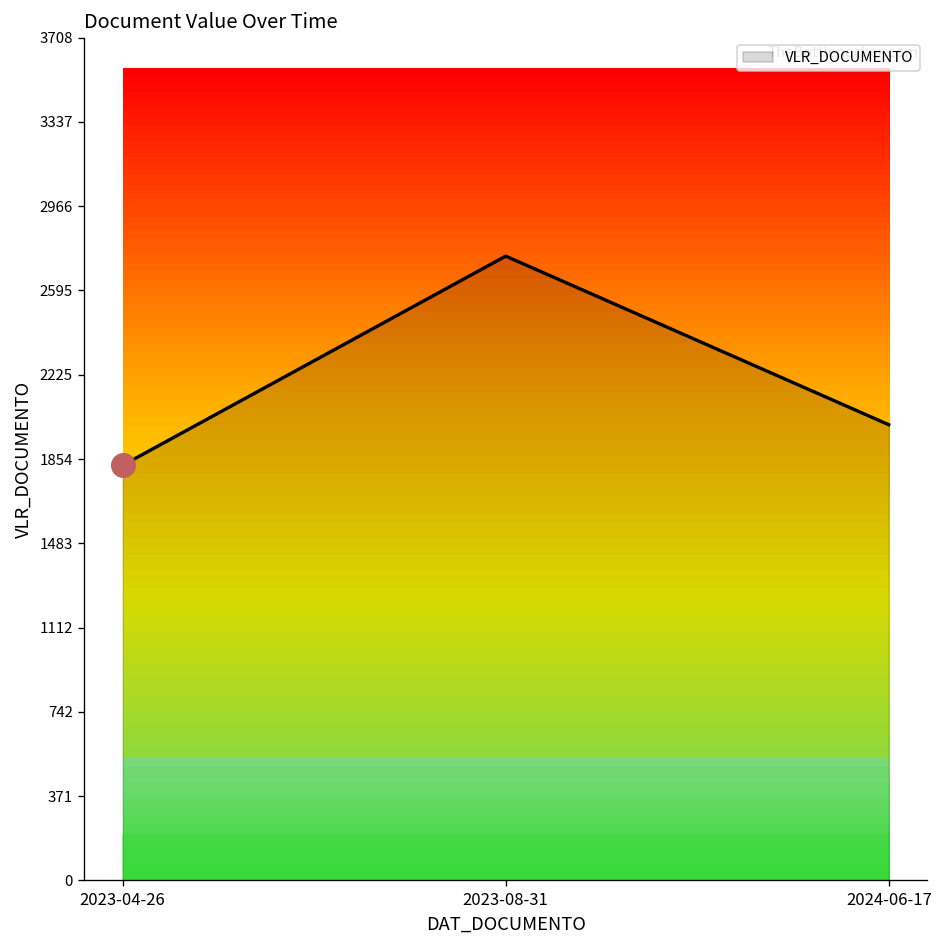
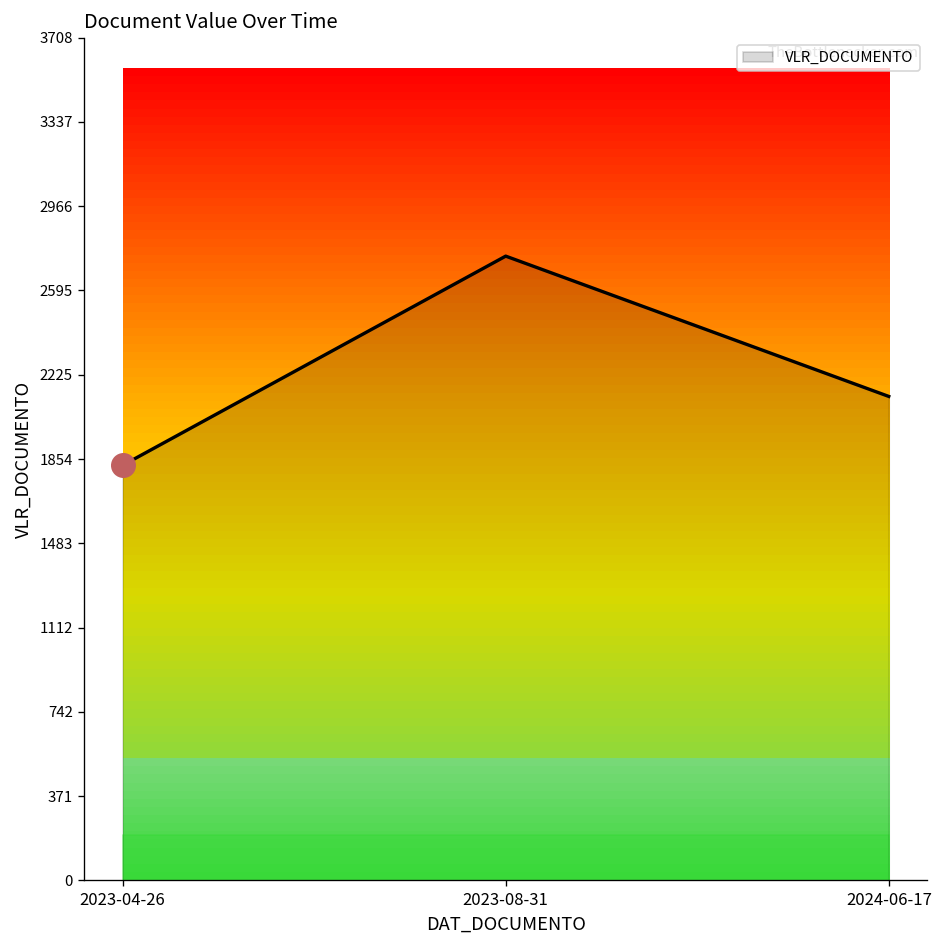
  {
    "VLR_DOCUMENTO": {
      "2023-08-31": 2750,
-     "2024-06-17": 2000
+     "2024-06-17": 2130
    }
  }
